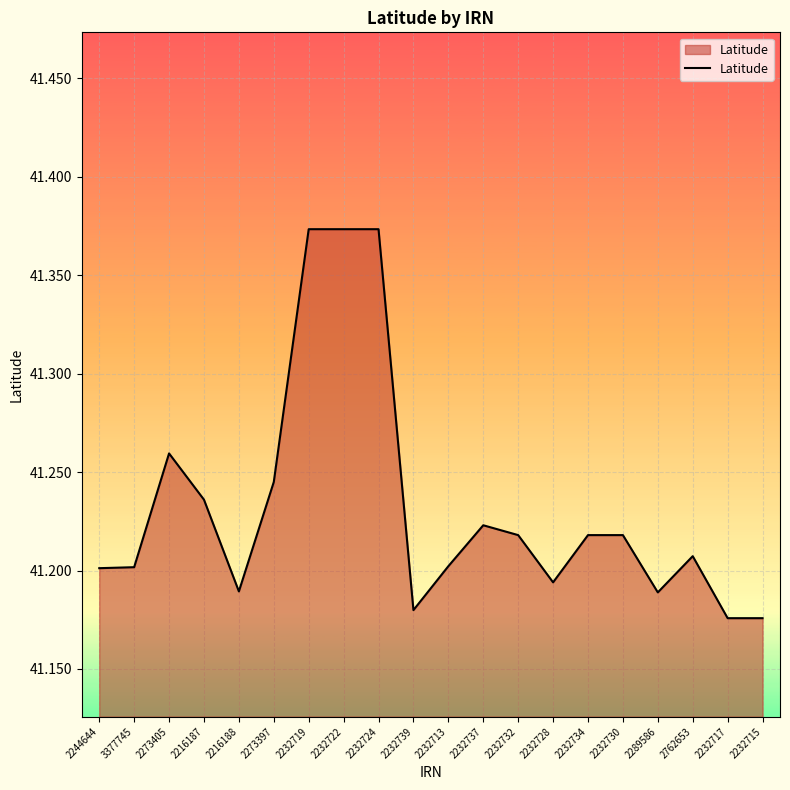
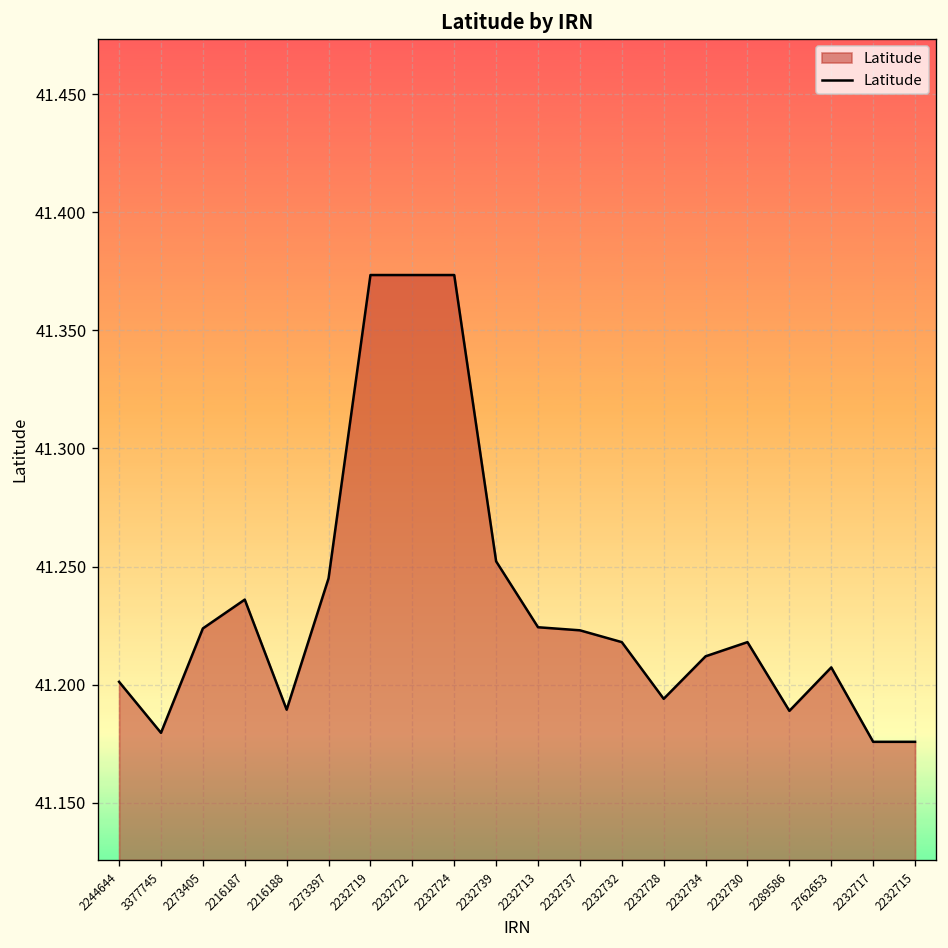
  {
    "2244644": 41.201,
-   "3377745": 41.202,
-   "2273405": 41.260,
+   "3377745": 41.180,
+   "2273405": 41.224,
    "2216187": 41.236,
    "2216188": 41.189,
    "2273397": 41.245,
    "2232719": 41.373,
    "2232722": 41.373,
    "2232724": 41.373,
-   "2232739": 41.180,
-   "2232713": 41.202,
+   "2232739": 41.252,
+   "2232713": 41.224,
    "2232737": 41.223,
    "2232732": 41.218,
    "2232728": 41.194,
-   "2232734": 41.218,
+   "2232734": 41.212,
    "2232730": 41.218,
    "2289586": 41.189,
    "2762653": 41.207,
    "2232717": 41.176,
    "2232715": 41.176
  }
